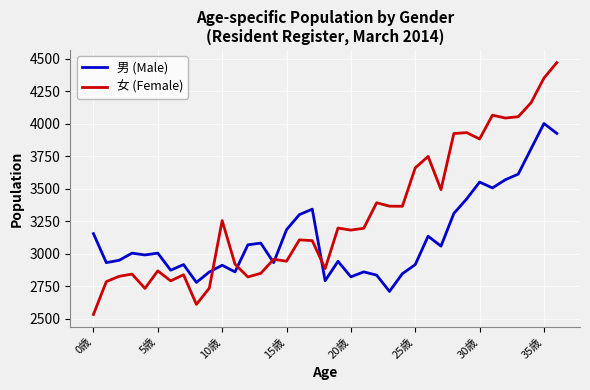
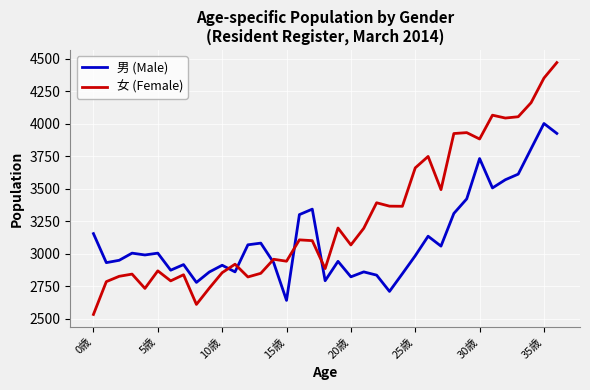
  {
    "男 (Male)": {
      "0歳": 3160,
      "5歳": 3010,
      "10歳": 2910,
-     "15歳": 3190,
+     "15歳": 2640,
      "20歳": 2820,
-     "25歳": 2920,
-     "30歳": 3550,
+     "25歳": 2990,
+     "30歳": 3730,
      "35歳": 4000
    },
    "女 (Female)": {
      "0歳": 2540,
      "5歳": 2870,
-     "10歳": 3260,
+     "10歳": 2860,
      "15歳": 2940,
-     "20歳": 3180,
+     "20歳": 3070,
      "25歳": 3660,
      "30歳": 3880,
      "35歳": 4350
    }
  }
